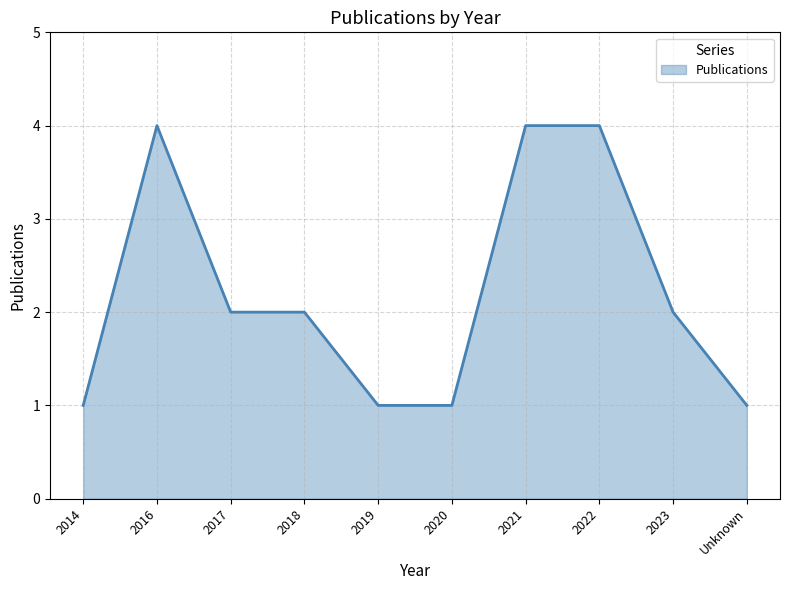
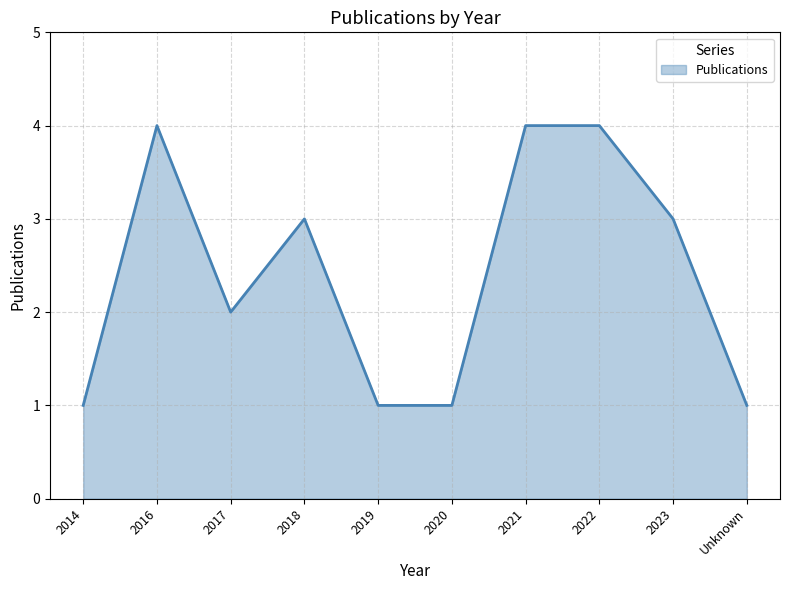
  {
    "2014": 1,
    "2016": 4,
    "2017": 2,
-   "2018": 2,
+   "2018": 3,
    "2019": 1,
    "2020": 1,
    "2021": 4,
    "2022": 4,
-   "2023": 2,
+   "2023": 3,
    "Unknown": 1
  }
